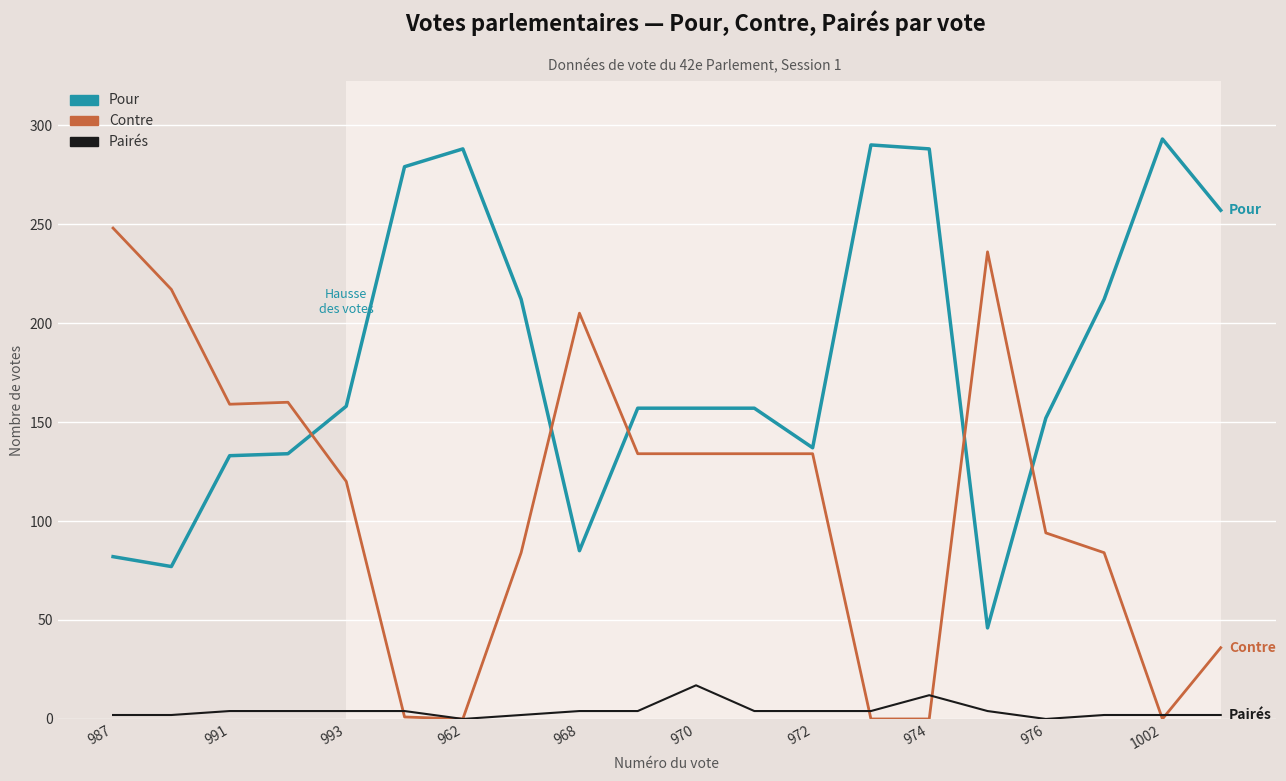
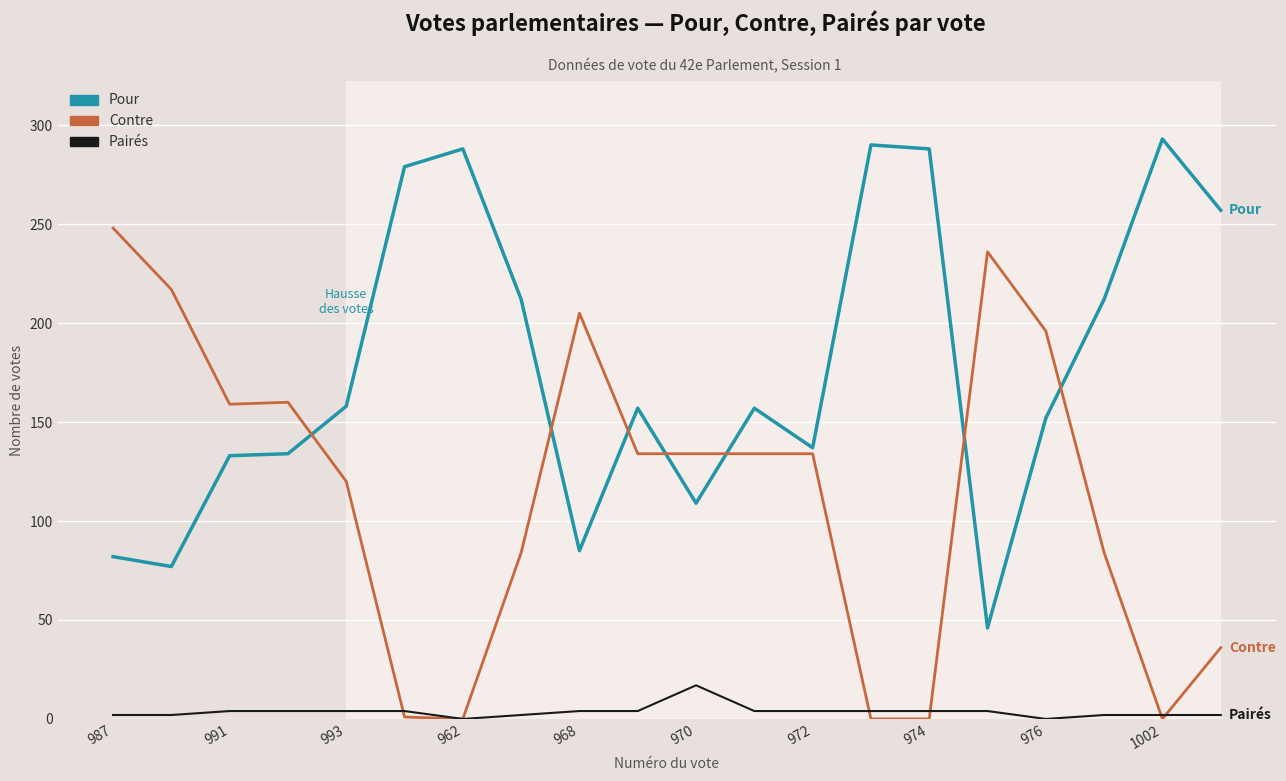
  {
    "Pour": {
      "987": 82,
      "991": 133,
      "993": 158,
      "962": 288,
      "968": 85,
-     "970": 157,
+     "970": 109,
      "972": 137,
      "974": 288,
      "976": 152,
      "1002": 293
    },
    "Contre": {
      "987": 248,
      "991": 159,
      "993": 120,
      "968": 205,
      "970": 134,
      "972": 134,
      "974": 0,
-     "976": 94,
+     "976": 196,
      "1002": 0
    },
    "Pairés": {
      "987": 2,
      "991": 4,
      "993": 4,
      "968": 4,
      "970": 17,
      "972": 4,
-     "974": 12,
+     "974": 4,
      "976": 0,
      "1002": 2
    }
  }
